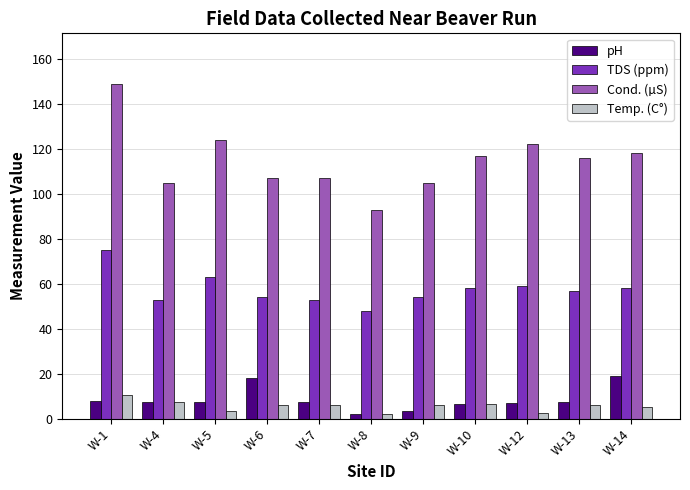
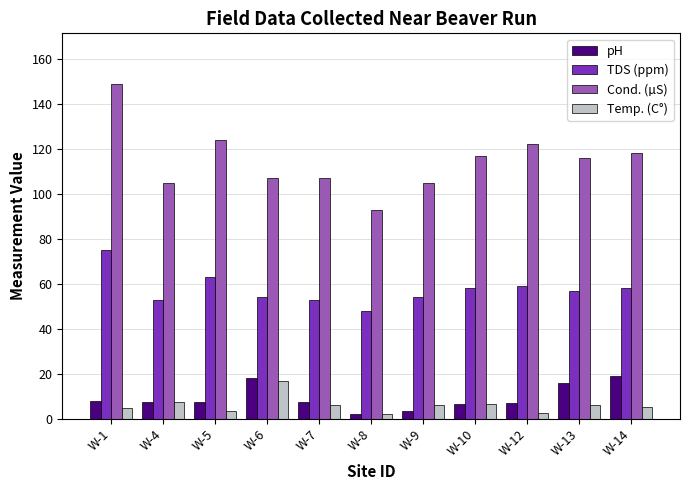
  {
    "pH": {
      "W-1": 8,
      "W-4": 8,
      "W-5": 8,
      "W-6": 18,
      "W-7": 8,
      "W-8": 2,
      "W-9": 4,
      "W-10": 7,
      "W-12": 7,
-     "W-13": 7,
+     "W-13": 16,
      "W-14": 19
    },
    "Temp. (C°)": {
-     "W-1": 10,
+     "W-1": 5,
      "W-4": 8,
      "W-5": 3,
-     "W-6": 6,
+     "W-6": 17,
      "W-7": 6,
      "W-8": 2,
      "W-9": 6,
      "W-10": 6,
      "W-12": 3,
      "W-13": 6,
      "W-14": 5
    }
  }
